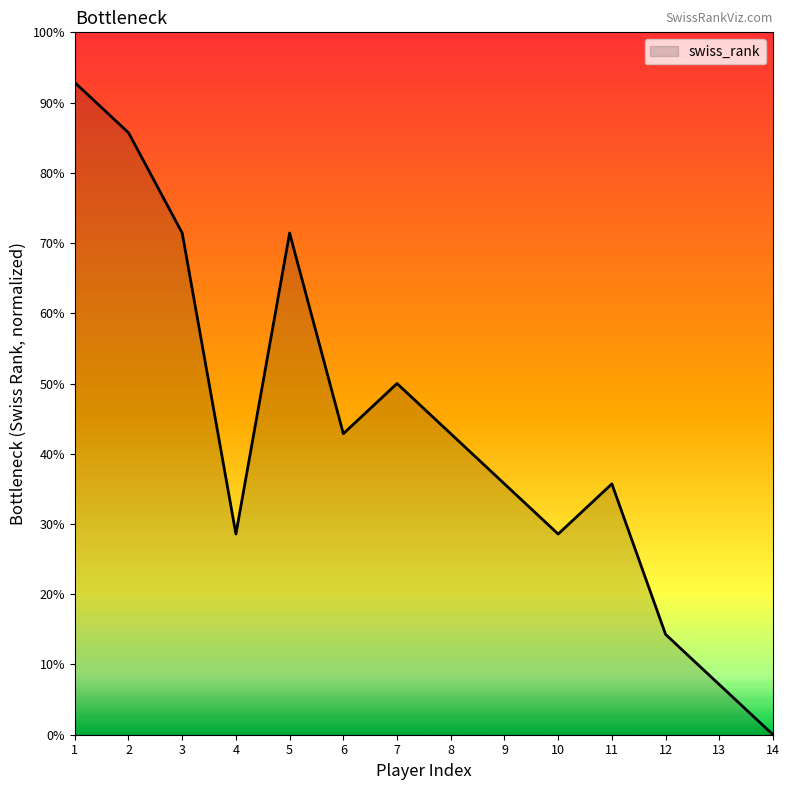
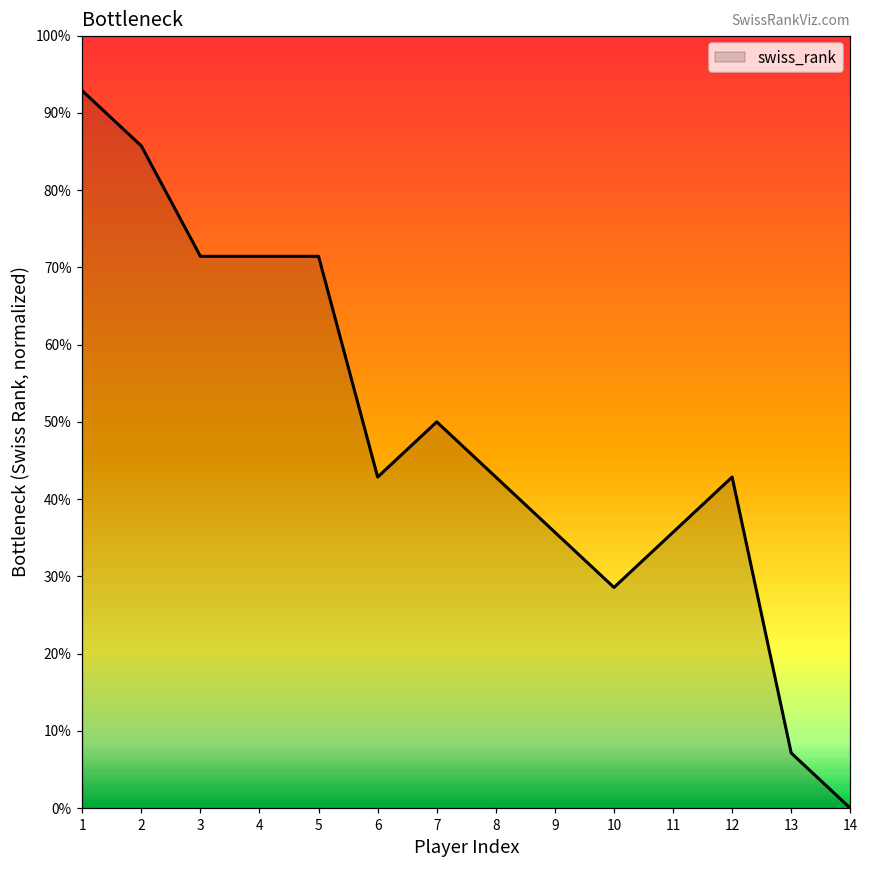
  {
    "1": "93%",
    "2": "86%",
    "3": "71%",
-   "4": "29%",
+   "4": "71%",
    "5": "71%",
    "6": "43%",
    "7": "50%",
    "8": "43%",
    "9": "36%",
    "10": "29%",
    "11": "36%",
-   "12": "14%",
+   "12": "43%",
    "13": "7%",
    "14": "0%"
  }
